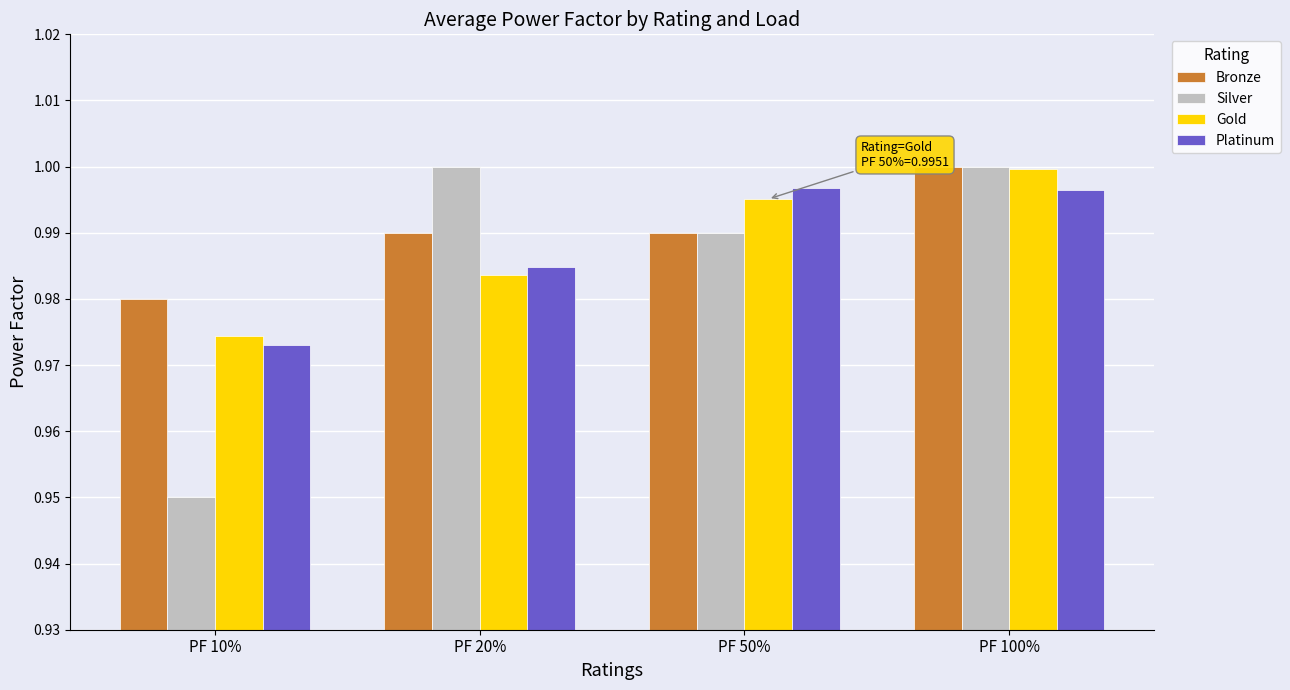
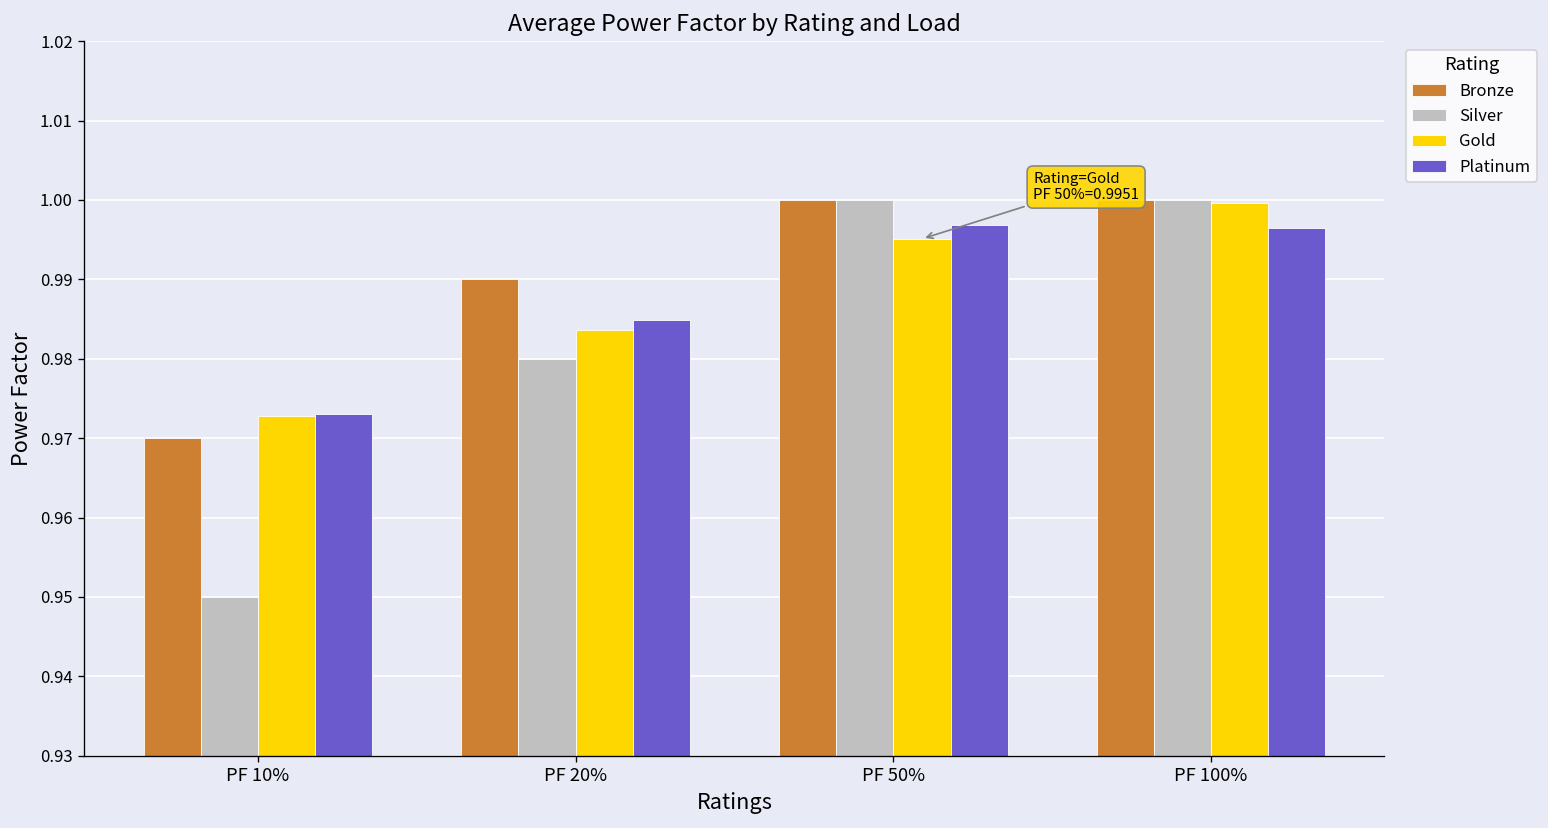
  {
    "Bronze": {
-     "PF 10%": 0.98,
+     "PF 10%": 0.97,
      "PF 20%": 0.99,
-     "PF 50%": 0.99
+     "PF 50%": 1.00
    },
    "Silver": {
      "PF 10%": 0.95,
-     "PF 20%": 1.00,
-     "PF 50%": 0.99,
+     "PF 20%": 0.98,
+     "PF 50%": 1.00,
      "PF 100%": 1.00
    },
    "Gold": {
-     "PF 10%": 0.974,
+     "PF 10%": 0.973,
      "PF 20%": 0.984,
      "PF 50%": 0.995,
      "PF 100%": 1.000
    },
    "Platinum": {
      "PF 10%": 0.973,
      "PF 20%": 0.985,
      "PF 100%": 0.997
    }
  }
